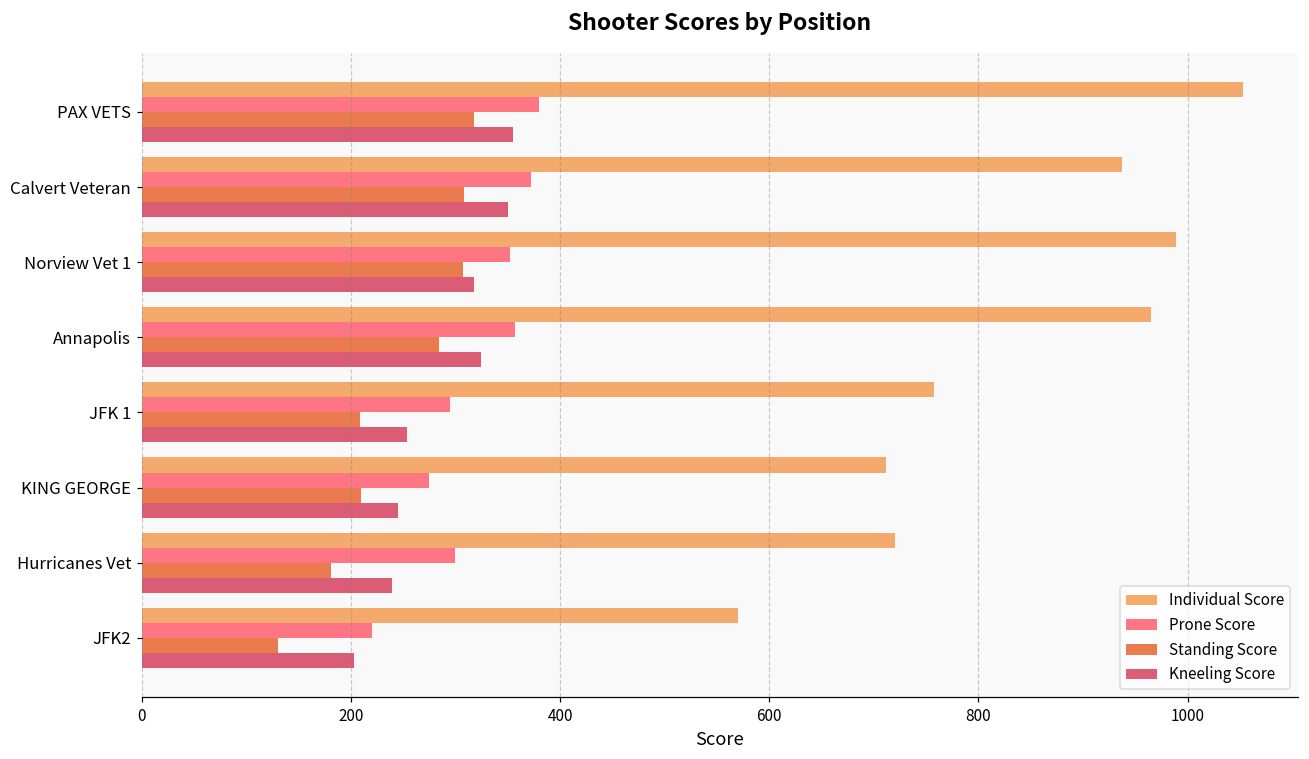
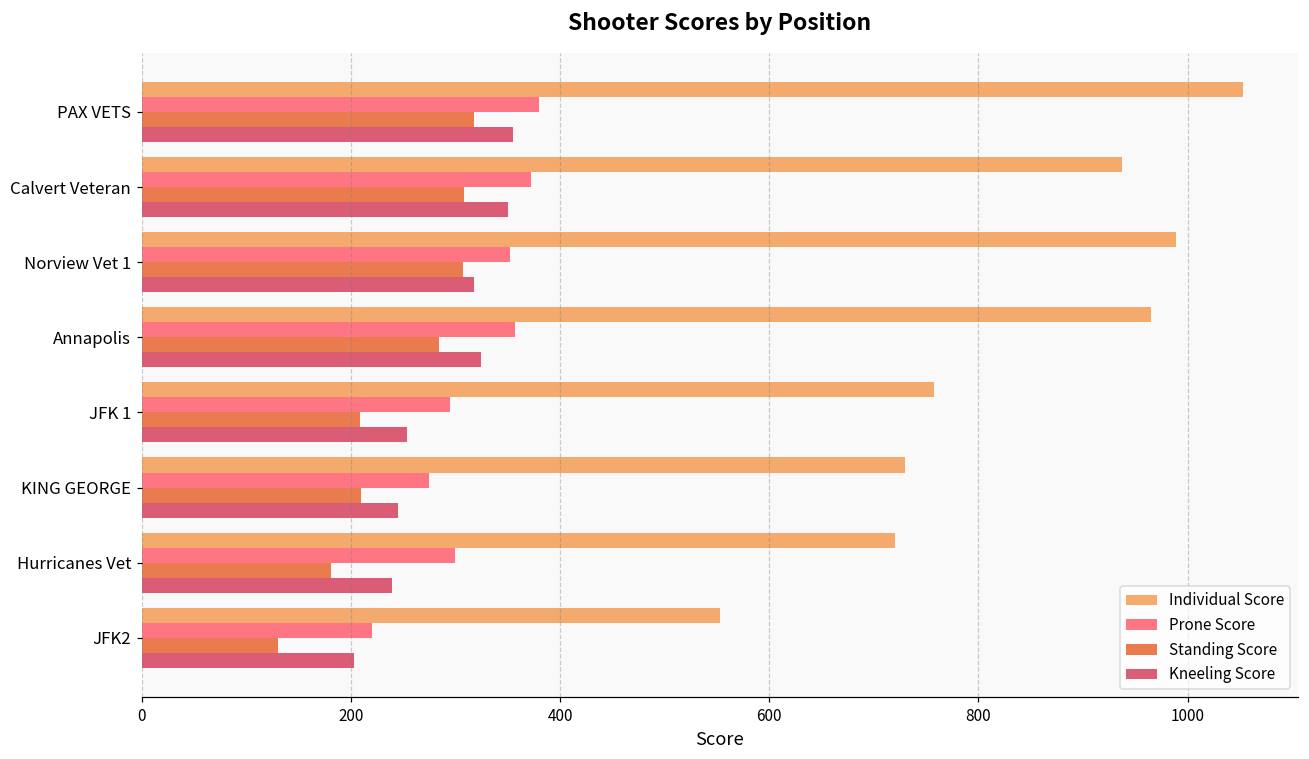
  {
    "Individual Score": {
      "PAX VETS": 1050,
      "Calvert Veteran": 940,
      "Norview Vet 1": 990,
      "Annapolis": 970,
      "JFK 1": 760,
-     "KING GEORGE": 710,
+     "KING GEORGE": 730,
      "Hurricanes Vet": 720,
-     "JFK2": 570
+     "JFK2": 550
    }
  }
